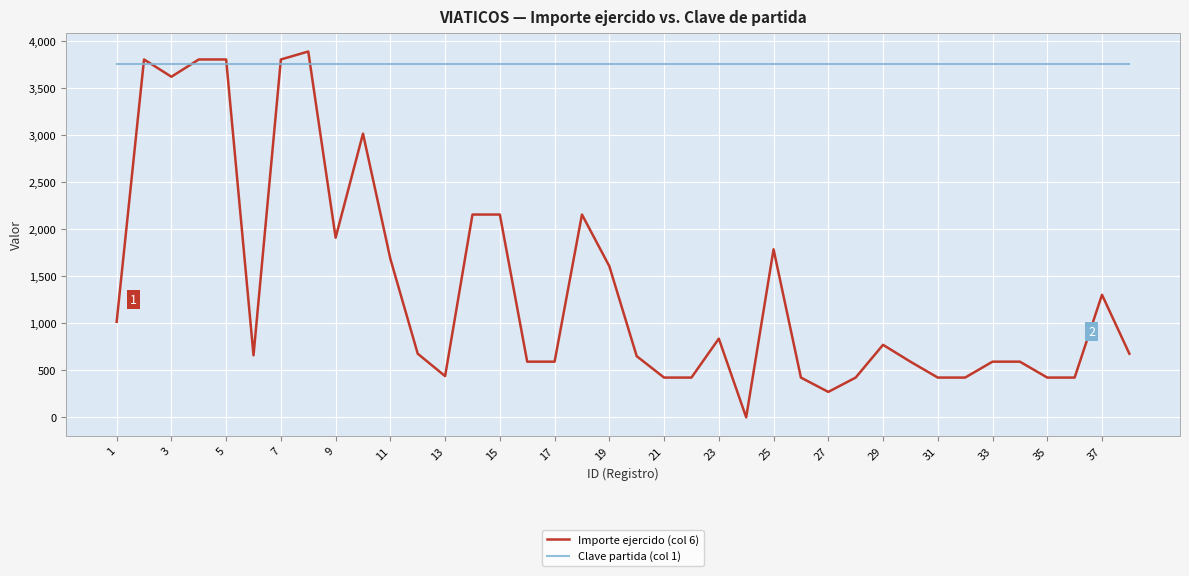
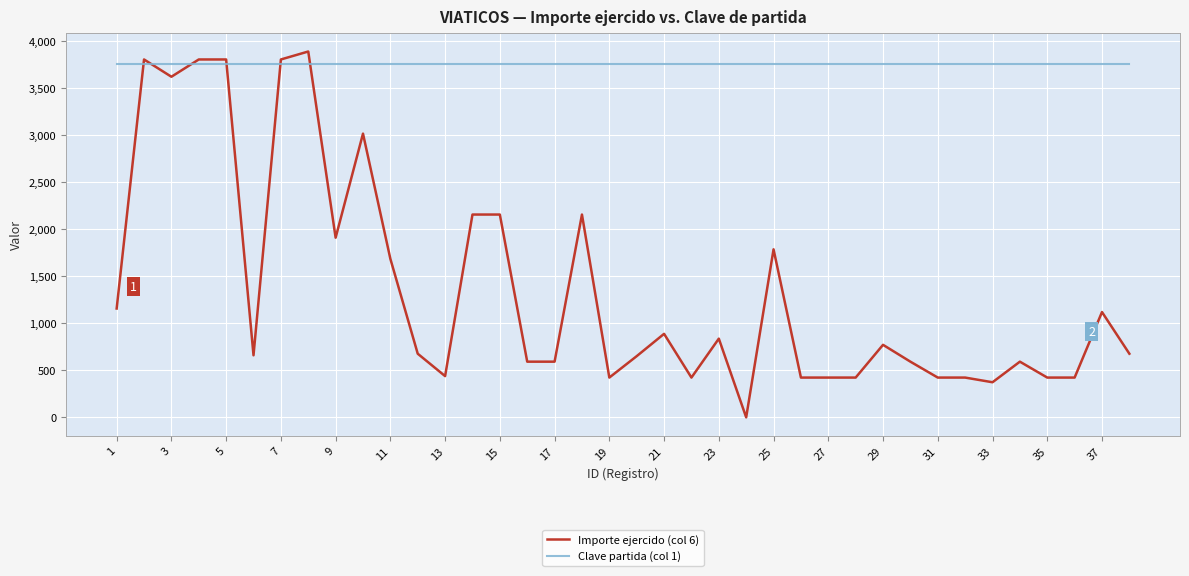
  {
    "Importe ejercido (col 6)": {
-     "1": "1,000",
+     "1": "1,200",
      "3": "3,600",
      "5": "3,800",
      "7": "3,800",
      "9": "1,900",
      "11": "1,700",
      "13": "400",
      "15": "2,200",
      "17": "600",
-     "19": "1,600",
-     "21": "400",
+     "19": "400",
+     "21": "900",
      "23": "800",
      "25": "1,800",
-     "27": "300",
+     "27": "400",
      "29": "800",
      "31": "400",
-     "33": "600",
+     "33": "400",
      "35": "400",
-     "37": "1,300"
+     "37": "1,100"
    },
    "Clave partida (col 1)": {
      "1": "3,800",
      "3": "3,800",
      "5": "3,800",
      "7": "3,800",
      "9": "3,800",
      "11": "3,800",
      "13": "3,800",
      "15": "3,800",
      "17": "3,800",
      "19": "3,800",
      "21": "3,800",
      "23": "3,800",
      "25": "3,800",
      "27": "3,800",
      "29": "3,800",
      "31": "3,800",
      "33": "3,800",
      "35": "3,800",
      "37": "3,800"
    }
  }
